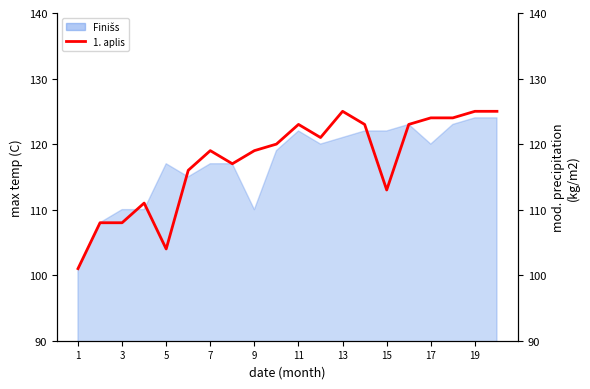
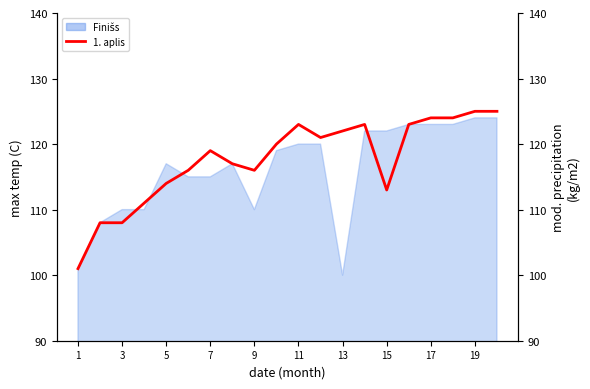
  {
    "Finišs": {
      "1": 101,
      "3": 110,
      "5": 117,
-     "7": 117,
+     "7": 115,
      "9": 110,
-     "11": 122,
-     "13": 121,
+     "11": 120,
+     "13": 100,
      "15": 122,
-     "17": 120,
+     "17": 123,
      "19": 124
    },
    "1. aplis": {
      "1": 101,
      "3": 108,
-     "5": 104,
+     "5": 114,
      "7": 119,
-     "9": 119,
+     "9": 116,
      "11": 123,
-     "13": 125,
+     "13": 122,
      "15": 113,
      "17": 124,
      "19": 125
    }
  }
